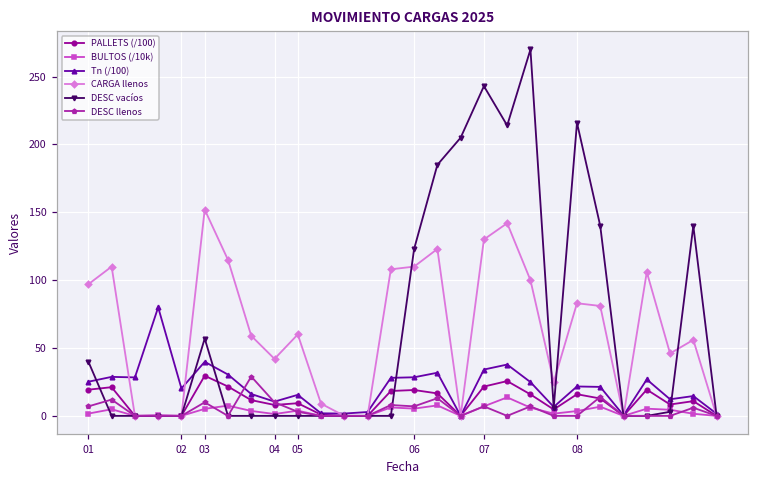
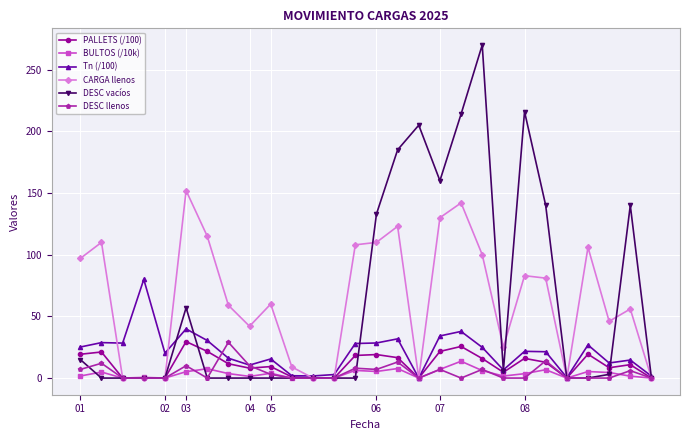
  {
    "DESC vacíos": {
-     "01": 40,
+     "01": 15,
      "03": 57,
      "05": 0,
-     "06": 123,
-     "07": 243,
+     "06": 133,
+     "07": 160,
      "08": 216
    }
  }
